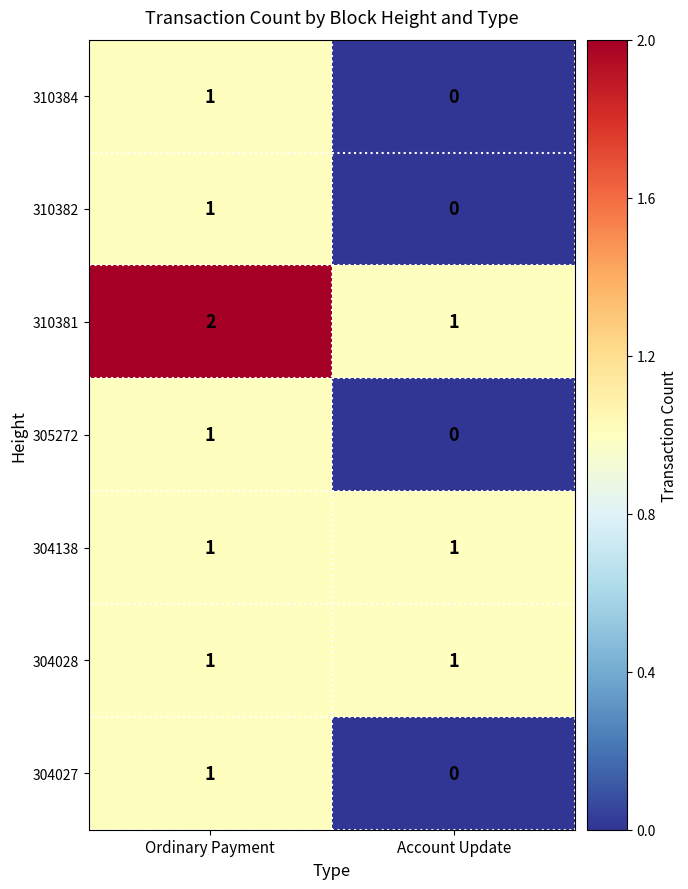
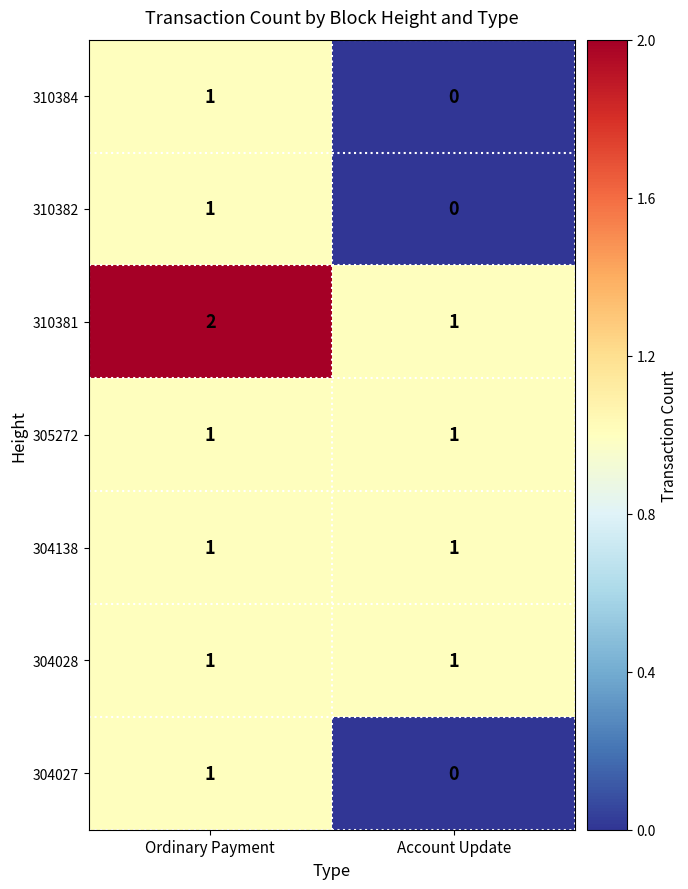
  {
    "310384": {
      "Ordinary Payment": 1,
      "Account Update": 0
    },
    "310382": {
      "Ordinary Payment": 1,
      "Account Update": 0
    },
    "310381": {
      "Ordinary Payment": 2,
      "Account Update": 1
    },
    "305272": {
      "Ordinary Payment": 1,
-     "Account Update": 0
+     "Account Update": 1
    },
    "304138": {
      "Ordinary Payment": 1,
      "Account Update": 1
    },
    "304028": {
      "Ordinary Payment": 1,
      "Account Update": 1
    },
    "304027": {
      "Ordinary Payment": 1,
      "Account Update": 0
    }
  }
